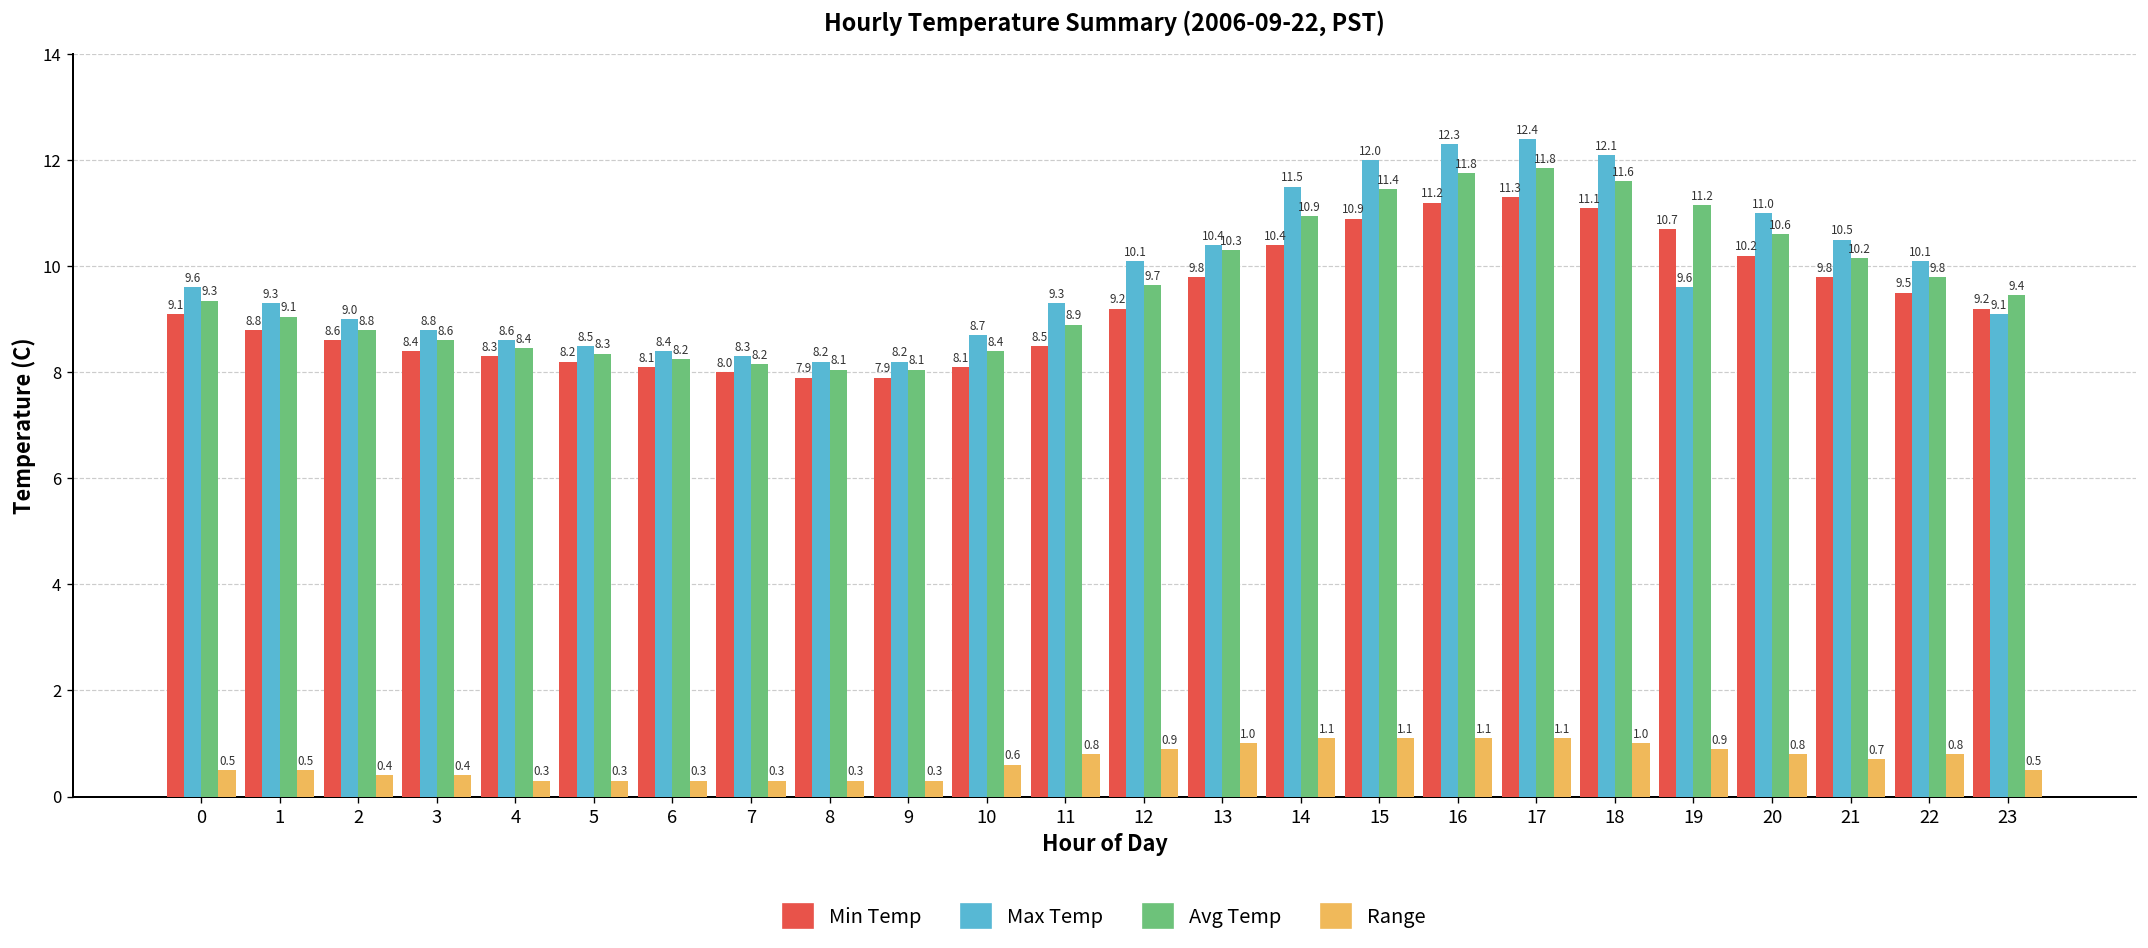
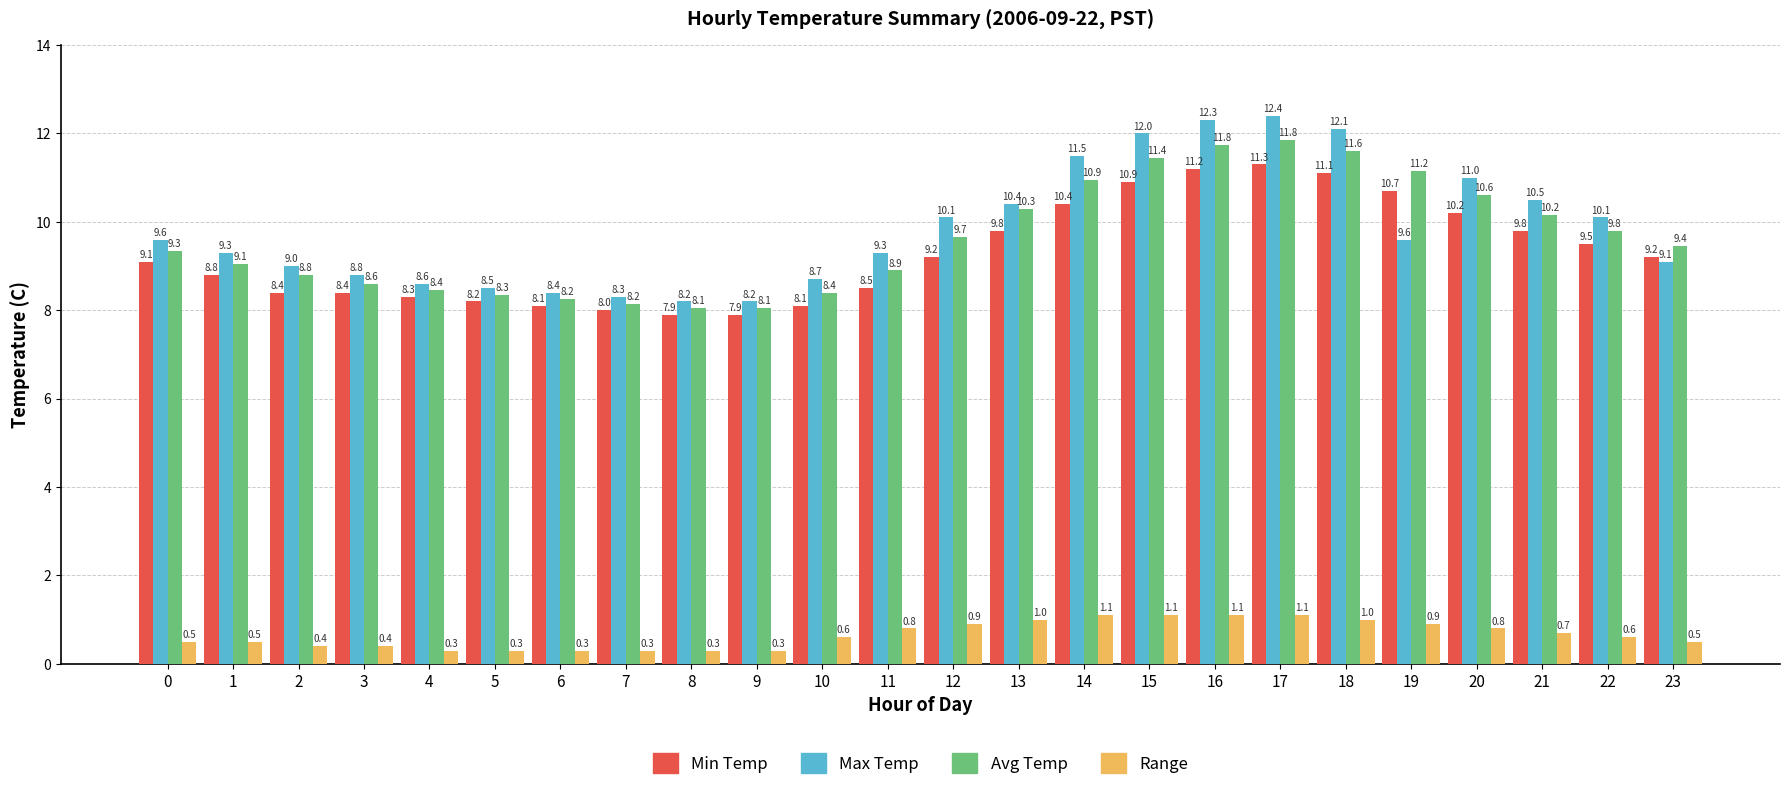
  {
    "Min Temp": {
      "0": 9.1,
      "1": 8.8,
-     "2": 8.6,
+     "2": 8.4,
      "3": 8.4,
      "4": 8.3,
      "5": 8.2,
      "6": 8.1,
      "7": 8.0,
      "8": 7.9,
      "9": 7.9,
      "10": 8.1,
      "11": 8.5,
      "12": 9.2,
      "13": 9.8,
      "14": 10.4,
      "15": 10.9,
      "16": 11.2,
      "17": 11.3,
      "18": 11.1,
      "19": 10.7,
      "20": 10.2,
      "21": 9.8,
      "22": 9.5,
      "23": 9.2
    },
    "Max Temp": {
      "0": 9.6,
      "1": 9.3,
      "2": 9.0,
      "3": 8.8,
      "4": 8.6,
      "5": 8.5,
      "6": 8.4,
      "7": 8.3,
      "8": 8.2,
      "9": 8.2,
      "10": 8.7,
      "11": 9.3,
      "12": 10.1,
      "13": 10.4,
      "14": 11.5,
      "15": 12.0,
      "16": 12.3,
      "17": 12.4,
      "18": 12.1,
      "19": 9.6,
      "20": 11.0,
      "21": 10.5,
      "22": 10.1,
      "23": 9.1
    },
    "Avg Temp": {
      "0": 9.3,
      "1": 9.1,
      "2": 8.8,
      "3": 8.6,
      "4": 8.4,
      "5": 8.3,
      "6": 8.2,
      "7": 8.2,
      "8": 8.1,
      "9": 8.1,
      "10": 8.4,
      "11": 8.9,
      "12": 9.7,
      "13": 10.3,
      "14": 10.9,
      "15": 11.4,
      "16": 11.8,
      "17": 11.8,
      "18": 11.6,
      "19": 11.2,
      "20": 10.6,
      "21": 10.2,
      "22": 9.8,
      "23": 9.4
    },
    "Range": {
      "0": 0.5,
      "1": 0.5,
      "2": 0.4,
      "3": 0.4,
      "4": 0.3,
      "5": 0.3,
      "6": 0.3,
      "7": 0.3,
      "8": 0.3,
      "9": 0.3,
      "10": 0.6,
      "11": 0.8,
      "12": 0.9,
      "13": 1.0,
      "14": 1.1,
      "15": 1.1,
      "16": 1.1,
      "17": 1.1,
      "18": 1.0,
      "19": 0.9,
      "20": 0.8,
      "21": 0.7,
-     "22": 0.8,
+     "22": 0.6,
      "23": 0.5
    }
  }
